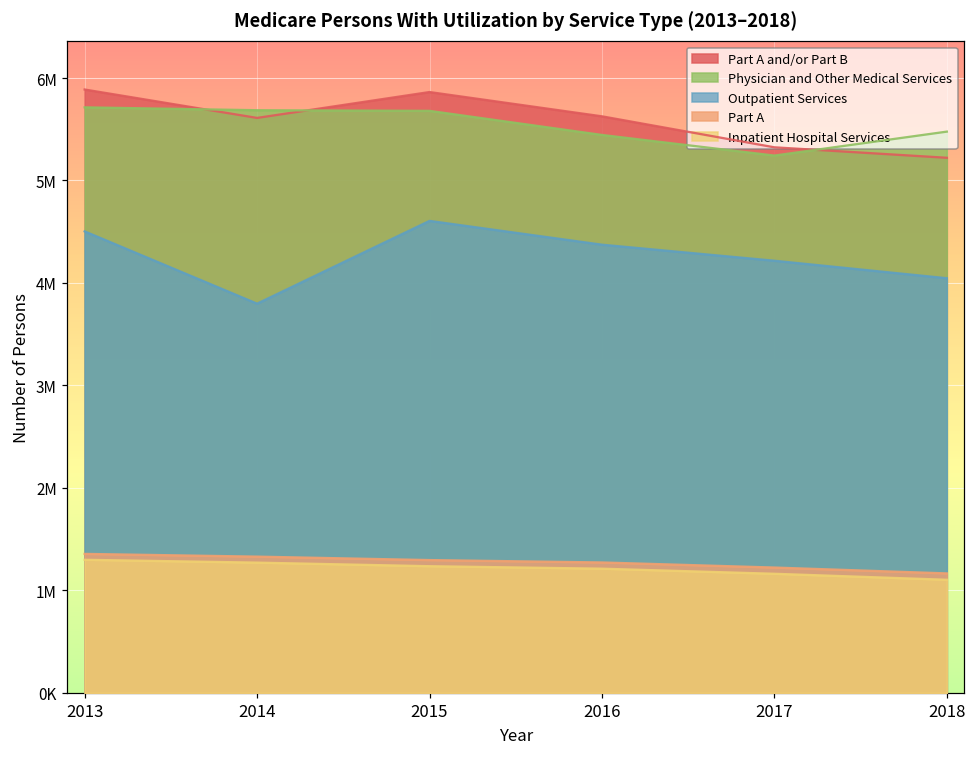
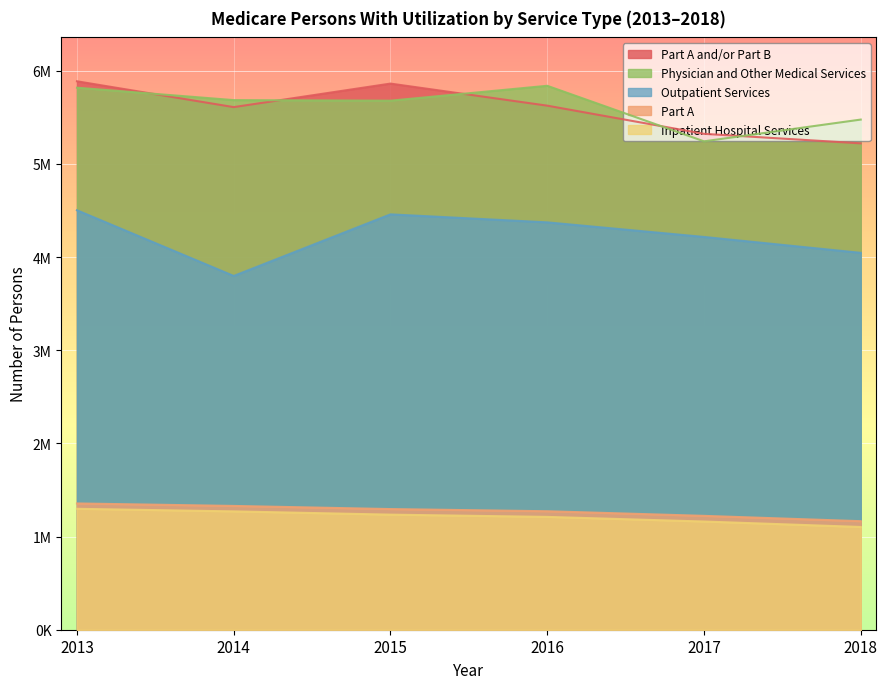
  {
    "Part A and/or Part B": {
      "2013": 5900000,
      "2014": 5600000,
      "2015": 5900000,
      "2016": 5600000,
      "2018": 5200000
    },
    "Physician and Other Medical Services": {
-     "2013": 5700000,
+     "2013": 5800000,
      "2014": 5700000,
      "2015": 5700000,
-     "2016": 5400000
+     "2016": 5800000
    },
    "Outpatient Services": {
      "2013": 4500000,
      "2014": 3800000,
-     "2015": 4600000,
+     "2015": 4500000,
      "2016": 4400000,
      "2017": 4200000,
      "2018": 4000000
    }
  }
